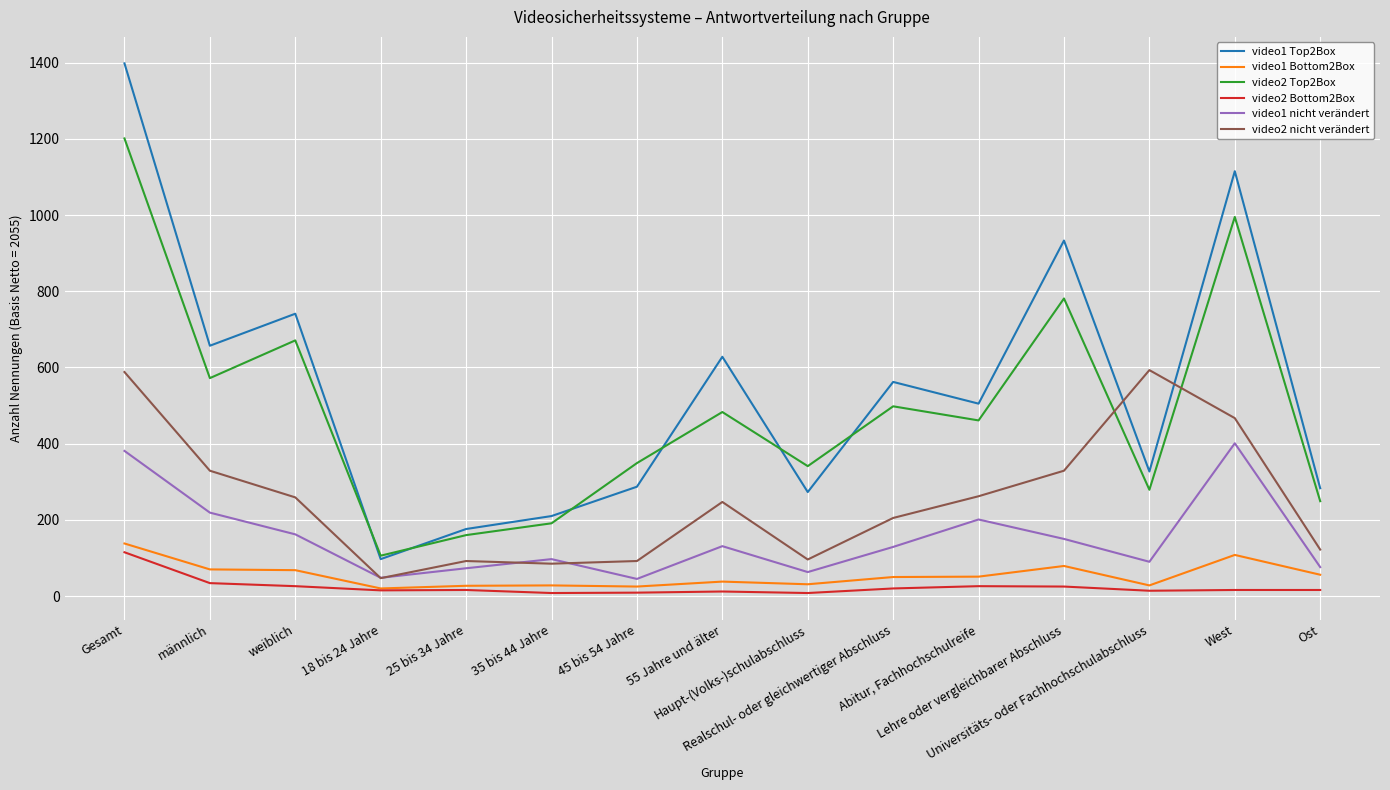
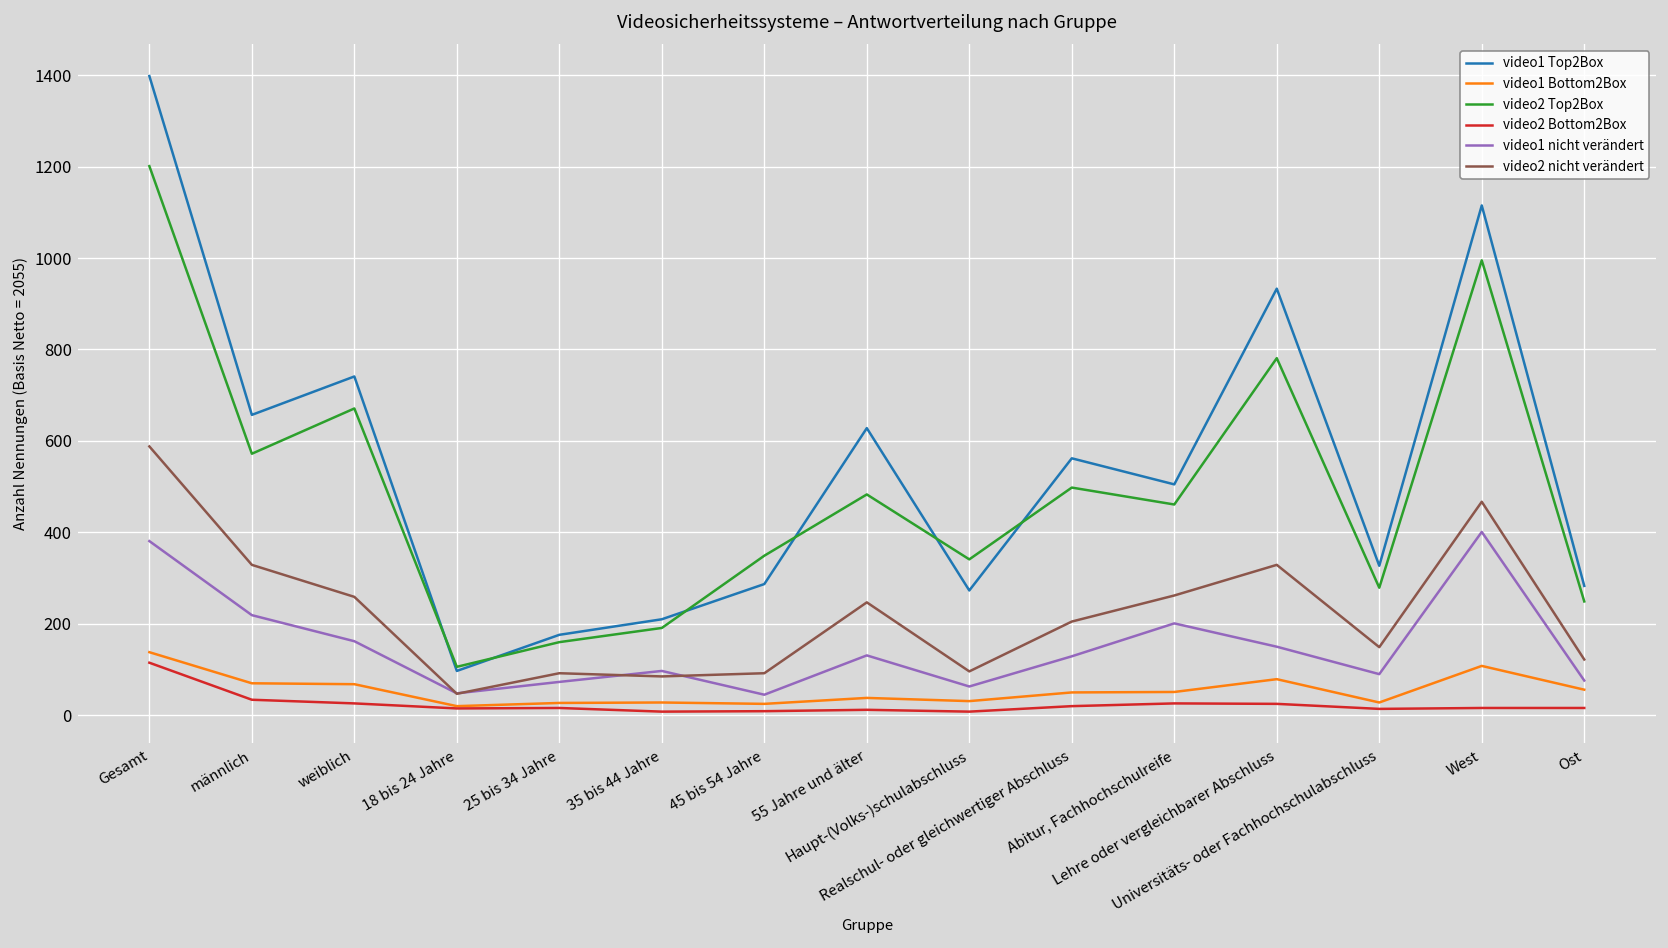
  {
    "video1 Top2Box": {
      "Gesamt": 1400,
      "männlich": 660,
      "weiblich": 740,
      "18 bis 24 Jahre": 100,
      "25 bis 34 Jahre": 180,
      "35 bis 44 Jahre": 210,
      "45 bis 54 Jahre": 290,
      "55 Jahre und älter": 630,
      "Haupt-(Volks-)schulabschluss": 270,
      "Realschul- oder gleichwertiger Abschluss": 560,
      "Abitur, Fachhochschulreife": 510,
      "Lehre oder vergleichbarer Abschluss": 930,
      "Universitäts- oder Fachhochschulabschluss": 330,
      "West": 1120,
      "Ost": 280
    },
    "video1 Bottom2Box": {
      "Gesamt": 140,
      "männlich": 70,
      "weiblich": 70,
      "25 bis 34 Jahre": 30,
      "35 bis 44 Jahre": 30,
      "45 bis 54 Jahre": 30,
      "55 Jahre und älter": 40,
      "Haupt-(Volks-)schulabschluss": 30,
      "Realschul- oder gleichwertiger Abschluss": 50,
      "Abitur, Fachhochschulreife": 50,
      "Lehre oder vergleichbarer Abschluss": 80,
      "Universitäts- oder Fachhochschulabschluss": 30,
      "West": 110,
      "Ost": 60
    },
    "video2 Top2Box": {
      "Gesamt": 1200,
      "männlich": 570,
      "weiblich": 670,
      "18 bis 24 Jahre": 110,
      "25 bis 34 Jahre": 160,
      "35 bis 44 Jahre": 190,
      "45 bis 54 Jahre": 350,
      "55 Jahre und älter": 480,
      "Haupt-(Volks-)schulabschluss": 340,
      "Realschul- oder gleichwertiger Abschluss": 500,
      "Abitur, Fachhochschulreife": 460,
      "Lehre oder vergleichbarer Abschluss": 780,
      "Universitäts- oder Fachhochschulabschluss": 280,
      "West": 1000,
      "Ost": 250
    },
    "video2 Bottom2Box": {
      "Gesamt": 120,
      "männlich": 30,
      "weiblich": 30,
      "25 bis 34 Jahre": 20,
      "35 bis 44 Jahre": 10,
      "45 bis 54 Jahre": 10,
      "55 Jahre und älter": 10,
      "Haupt-(Volks-)schulabschluss": 10,
      "Realschul- oder gleichwertiger Abschluss": 20,
      "Abitur, Fachhochschulreife": 30,
      "Lehre oder vergleichbarer Abschluss": 30,
      "Universitäts- oder Fachhochschulabschluss": 10,
      "West": 20,
      "Ost": 20
    },
    "video1 nicht verändert": {
      "Gesamt": 380,
      "männlich": 220,
      "weiblich": 160,
      "25 bis 34 Jahre": 70,
      "35 bis 44 Jahre": 100,
      "45 bis 54 Jahre": 50,
      "55 Jahre und älter": 130,
      "Haupt-(Volks-)schulabschluss": 60,
      "Realschul- oder gleichwertiger Abschluss": 130,
      "Abitur, Fachhochschulreife": 200,
      "Lehre oder vergleichbarer Abschluss": 150,
      "Universitäts- oder Fachhochschulabschluss": 90,
      "West": 400,
      "Ost": 80
    },
    "video2 nicht verändert": {
      "Gesamt": 590,
      "männlich": 330,
      "weiblich": 260,
      "25 bis 34 Jahre": 90,
      "35 bis 44 Jahre": 90,
      "45 bis 54 Jahre": 90,
      "55 Jahre und älter": 250,
      "Haupt-(Volks-)schulabschluss": 100,
      "Realschul- oder gleichwertiger Abschluss": 210,
      "Abitur, Fachhochschulreife": 260,
      "Lehre oder vergleichbarer Abschluss": 330,
-     "Universitäts- oder Fachhochschulabschluss": 590,
+     "Universitäts- oder Fachhochschulabschluss": 150,
      "West": 470,
      "Ost": 120
    }
  }
